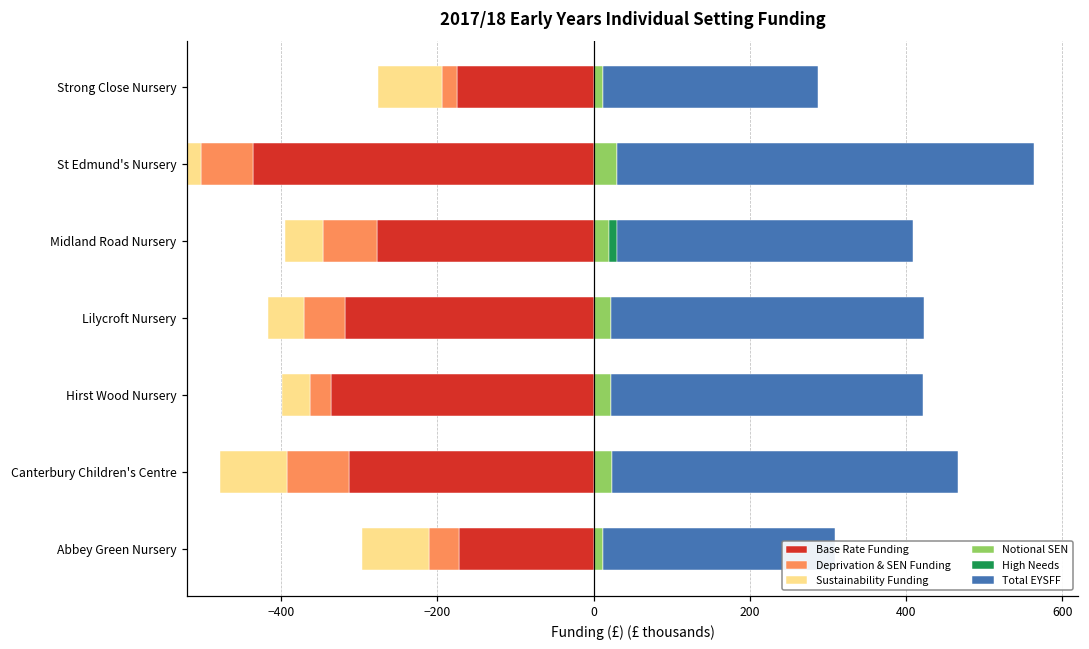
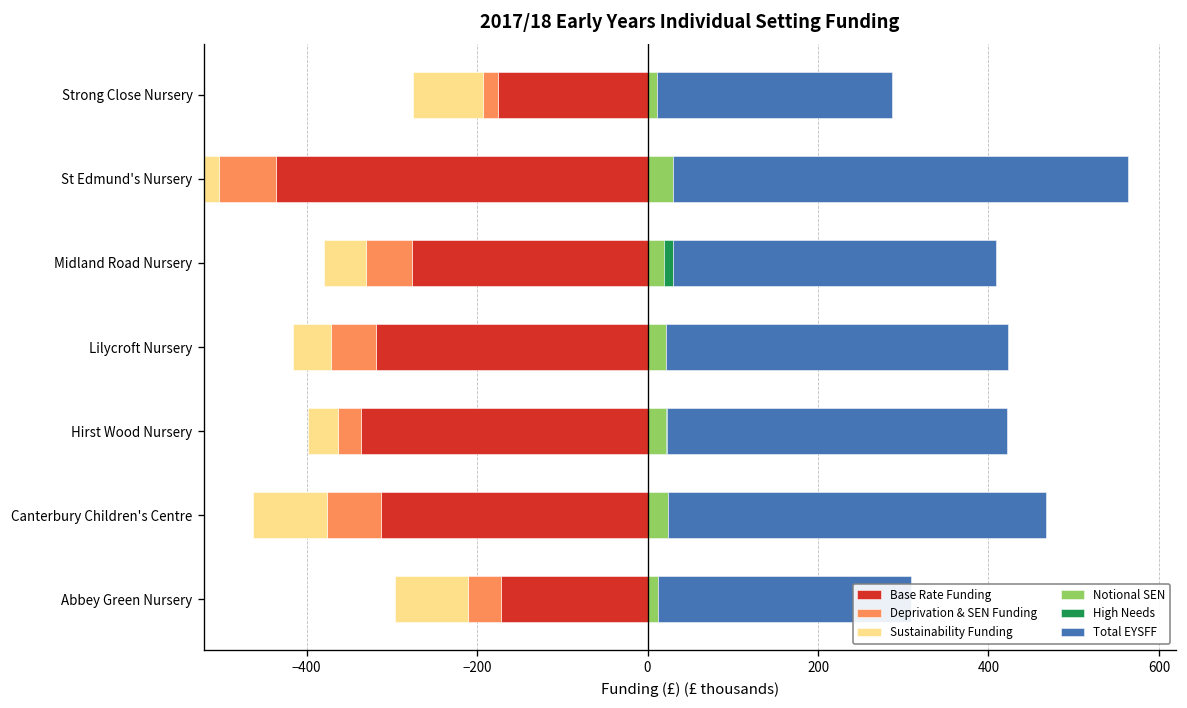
  {
    "Base Rate Funding": {
      "Strong Close Nursery": -180,
      "St Edmund's Nursery": -440,
      "Midland Road Nursery": -280,
      "Lilycroft Nursery": -320,
      "Hirst Wood Nursery": -340,
      "Canterbury Children's Centre": -310,
      "Abbey Green Nursery": -170
    },
    "Deprivation & SEN Funding": {
      "Strong Close Nursery": -20,
      "St Edmund's Nursery": -70,
-     "Midland Road Nursery": -70,
+     "Midland Road Nursery": -50,
      "Lilycroft Nursery": -50,
      "Hirst Wood Nursery": -30,
-     "Canterbury Children's Centre": -80,
+     "Canterbury Children's Centre": -60,
      "Abbey Green Nursery": -40
    },
    "Sustainability Funding": {
      "Strong Close Nursery": -80,
      "Midland Road Nursery": -50,
      "Lilycroft Nursery": -50,
      "Hirst Wood Nursery": -40,
      "Canterbury Children's Centre": -90,
      "Abbey Green Nursery": -80
    },
    "Notional SEN": {
      "Strong Close Nursery": 10,
      "St Edmund's Nursery": 30,
      "Midland Road Nursery": 20,
      "Lilycroft Nursery": 20,
      "Hirst Wood Nursery": 20,
      "Canterbury Children's Centre": 20,
      "Abbey Green Nursery": 10
    },
    "High Needs": {
      "Strong Close Nursery": 0,
      "St Edmund's Nursery": 0,
      "Midland Road Nursery": 10,
      "Lilycroft Nursery": 0,
      "Canterbury Children's Centre": 0,
      "Abbey Green Nursery": 0
    },
    "Total EYSFF": {
      "Strong Close Nursery": 280,
      "St Edmund's Nursery": 530,
      "Midland Road Nursery": 380,
      "Lilycroft Nursery": 400,
      "Hirst Wood Nursery": 400,
      "Canterbury Children's Centre": 440
    }
  }
